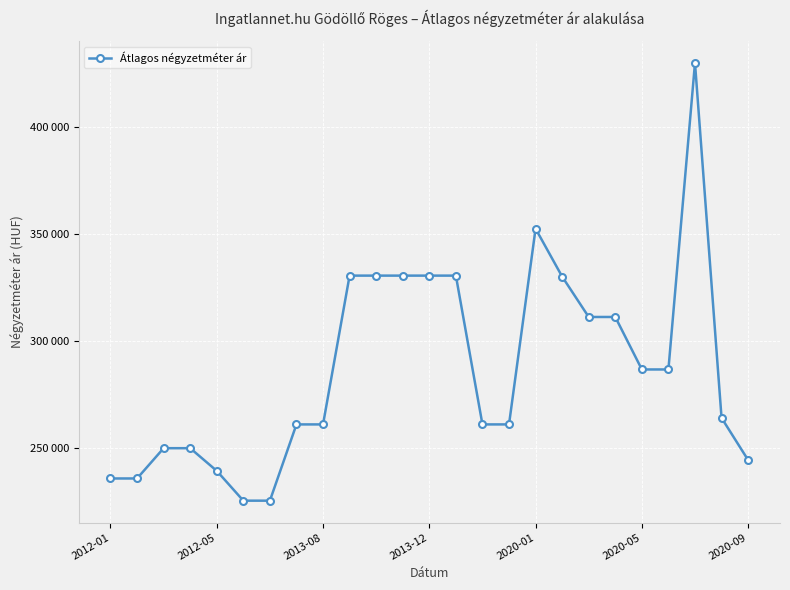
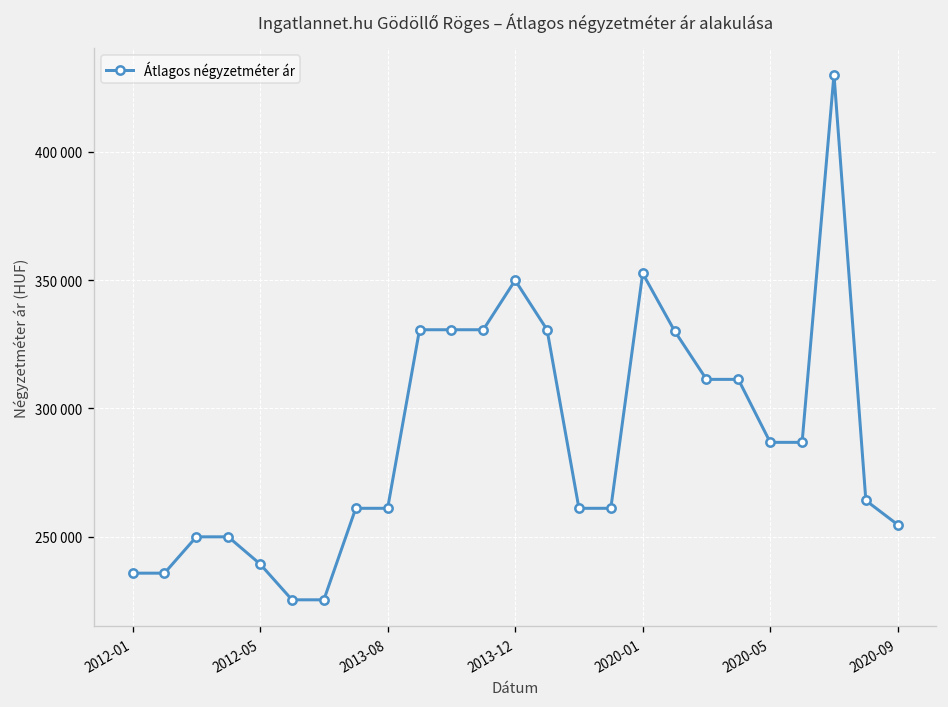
  {
    "2012-01": 236000,
    "2012-05": 239000,
    "2013-08": 261000,
-   "2013-12": 331000,
+   "2013-12": 350000,
    "2020-01": 353000,
    "2020-05": 287000,
-   "2020-09": 244000
+   "2020-09": 255000
  }
